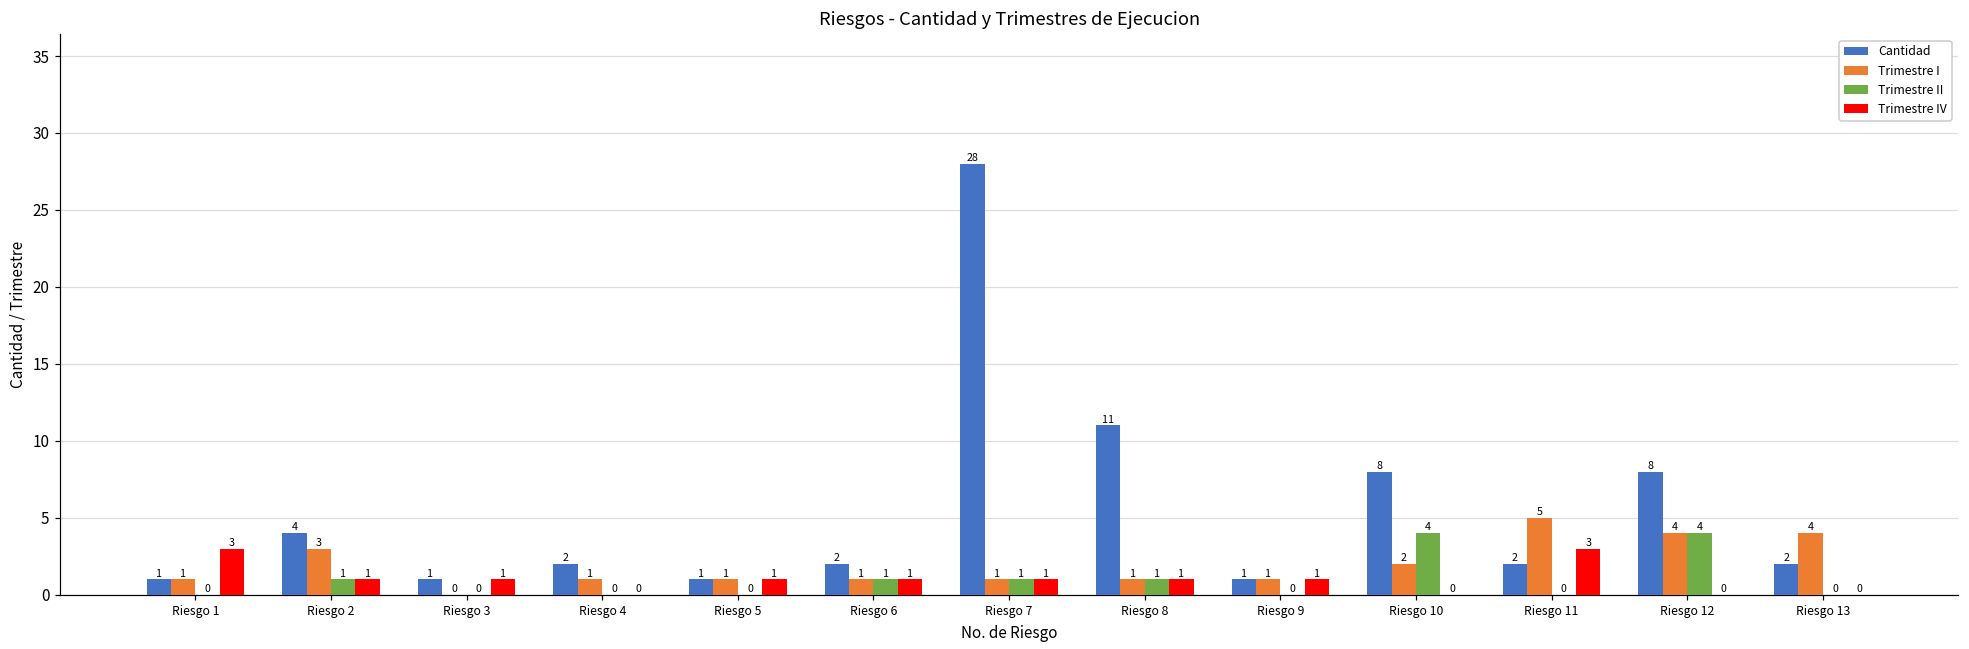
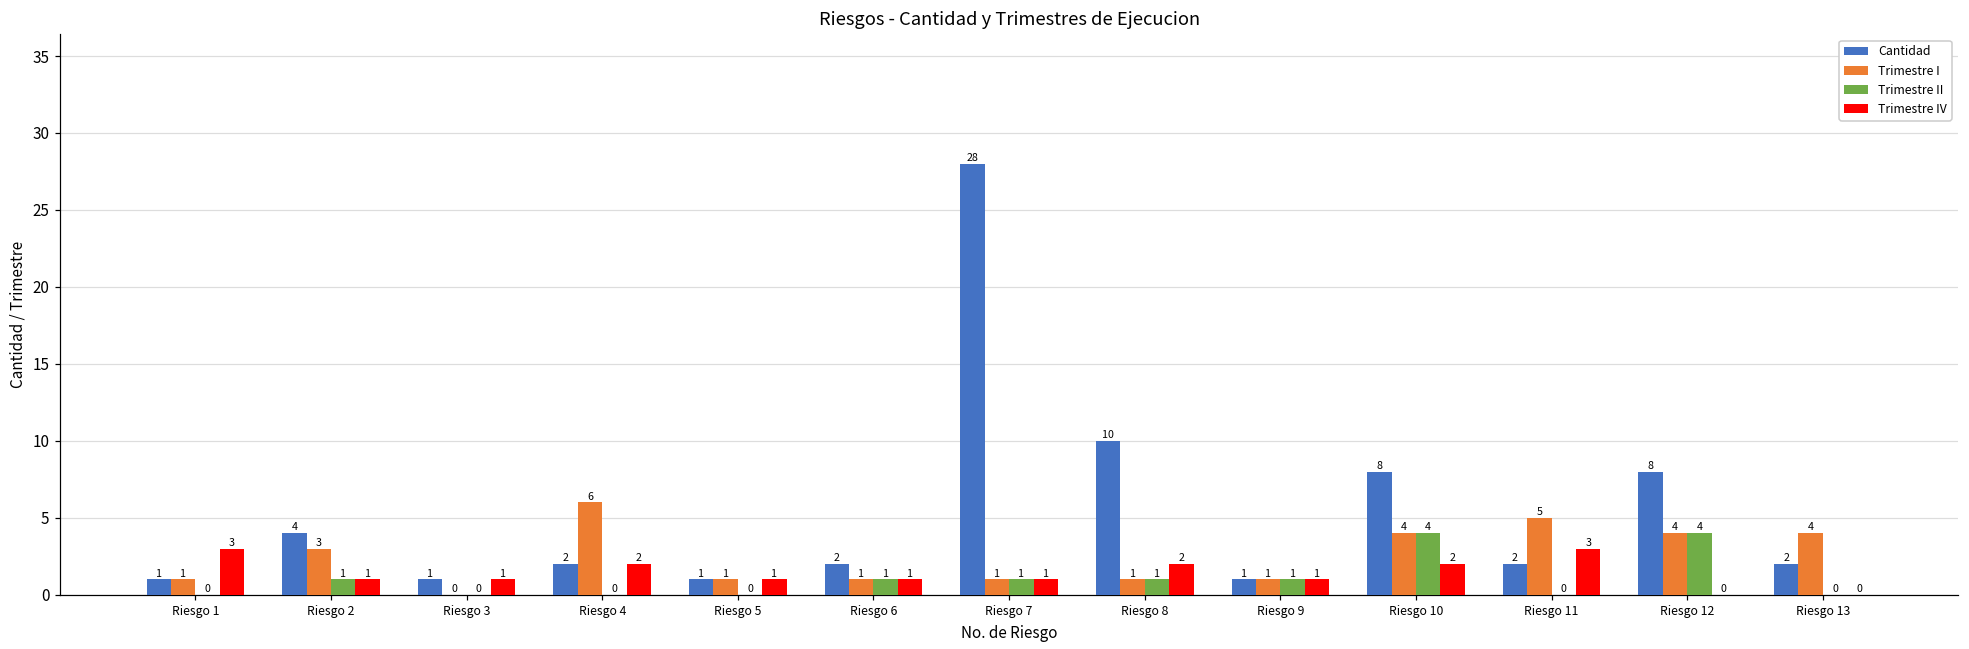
  {
    "Cantidad": {
      "Riesgo 1": 1,
      "Riesgo 2": 4,
      "Riesgo 3": 1,
      "Riesgo 4": 2,
      "Riesgo 5": 1,
      "Riesgo 6": 2,
      "Riesgo 7": 28,
-     "Riesgo 8": 11,
+     "Riesgo 8": 10,
      "Riesgo 9": 1,
      "Riesgo 10": 8,
      "Riesgo 11": 2,
      "Riesgo 12": 8,
      "Riesgo 13": 2
    },
    "Trimestre I": {
      "Riesgo 1": 1,
      "Riesgo 2": 3,
      "Riesgo 3": 0,
-     "Riesgo 4": 1,
+     "Riesgo 4": 6,
      "Riesgo 5": 1,
      "Riesgo 6": 1,
      "Riesgo 7": 1,
      "Riesgo 8": 1,
      "Riesgo 9": 1,
-     "Riesgo 10": 2,
+     "Riesgo 10": 4,
      "Riesgo 11": 5,
      "Riesgo 12": 4,
      "Riesgo 13": 4
    },
    "Trimestre II": {
      "Riesgo 1": 0,
      "Riesgo 2": 1,
      "Riesgo 3": 0,
      "Riesgo 4": 0,
      "Riesgo 5": 0,
      "Riesgo 6": 1,
      "Riesgo 7": 1,
      "Riesgo 8": 1,
-     "Riesgo 9": 0,
+     "Riesgo 9": 1,
      "Riesgo 10": 4,
      "Riesgo 11": 0,
      "Riesgo 12": 4,
      "Riesgo 13": 0
    },
    "Trimestre IV": {
      "Riesgo 1": 3,
      "Riesgo 2": 1,
      "Riesgo 3": 1,
-     "Riesgo 4": 0,
+     "Riesgo 4": 2,
      "Riesgo 5": 1,
      "Riesgo 6": 1,
      "Riesgo 7": 1,
-     "Riesgo 8": 1,
+     "Riesgo 8": 2,
      "Riesgo 9": 1,
-     "Riesgo 10": 0,
+     "Riesgo 10": 2,
      "Riesgo 11": 3,
      "Riesgo 12": 0,
      "Riesgo 13": 0
    }
  }
